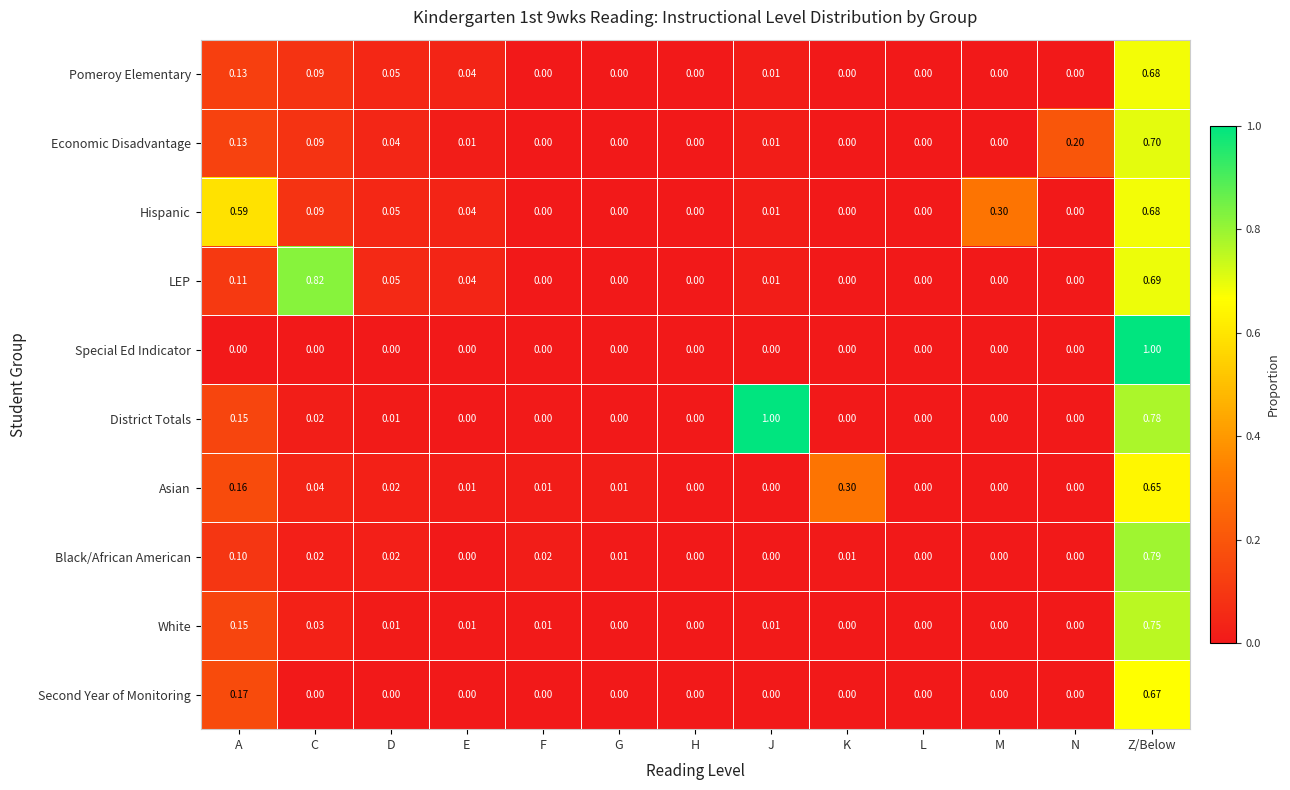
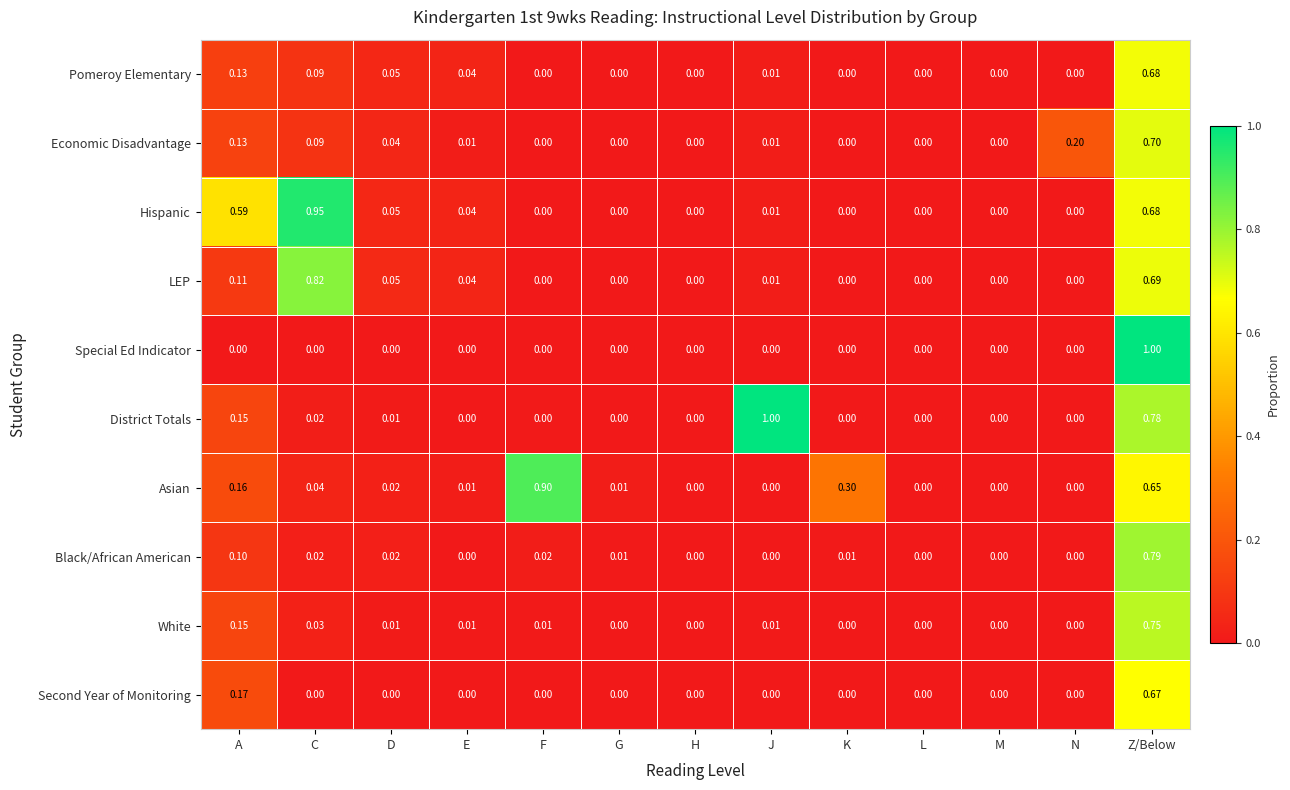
  {
    "Pomeroy Elementary": {
      "A": 0.13,
      "C": 0.09,
      "D": 0.05,
      "E": 0.04,
      "F": 0.00,
      "G": 0.00,
      "H": 0.00,
      "J": 0.01,
      "K": 0.00,
      "L": 0.00,
      "M": 0.00,
      "N": 0.00,
      "Z/Below": 0.68
    },
    "Economic Disadvantage": {
      "A": 0.13,
      "C": 0.09,
      "D": 0.04,
      "E": 0.01,
      "F": 0.00,
      "G": 0.00,
      "H": 0.00,
      "J": 0.01,
      "K": 0.00,
      "L": 0.00,
      "M": 0.00,
      "N": 0.20,
      "Z/Below": 0.70
    },
    "Hispanic": {
      "A": 0.59,
-     "C": 0.09,
+     "C": 0.95,
      "D": 0.05,
      "E": 0.04,
      "F": 0.00,
      "G": 0.00,
      "H": 0.00,
      "J": 0.01,
      "K": 0.00,
      "L": 0.00,
-     "M": 0.30,
+     "M": 0.00,
      "N": 0.00,
      "Z/Below": 0.68
    },
    "LEP": {
      "A": 0.11,
      "C": 0.82,
      "D": 0.05,
      "E": 0.04,
      "F": 0.00,
      "G": 0.00,
      "H": 0.00,
      "J": 0.01,
      "K": 0.00,
      "L": 0.00,
      "M": 0.00,
      "N": 0.00,
      "Z/Below": 0.69
    },
    "Special Ed Indicator": {
      "A": 0.00,
      "C": 0.00,
      "D": 0.00,
      "E": 0.00,
      "F": 0.00,
      "G": 0.00,
      "H": 0.00,
      "J": 0.00,
      "K": 0.00,
      "L": 0.00,
      "M": 0.00,
      "N": 0.00,
      "Z/Below": 1.00
    },
    "District Totals": {
      "A": 0.15,
      "C": 0.02,
      "D": 0.01,
      "E": 0.00,
      "F": 0.00,
      "G": 0.00,
      "H": 0.00,
      "J": 1.00,
      "K": 0.00,
      "L": 0.00,
      "M": 0.00,
      "N": 0.00,
      "Z/Below": 0.78
    },
    "Asian": {
      "A": 0.16,
      "C": 0.04,
      "D": 0.02,
      "E": 0.01,
-     "F": 0.01,
+     "F": 0.90,
      "G": 0.01,
      "H": 0.00,
      "J": 0.00,
      "K": 0.30,
      "L": 0.00,
      "M": 0.00,
      "N": 0.00,
      "Z/Below": 0.65
    },
    "Black/African American": {
      "A": 0.10,
      "C": 0.02,
      "D": 0.02,
      "E": 0.00,
      "F": 0.02,
      "G": 0.01,
      "H": 0.00,
      "J": 0.00,
      "K": 0.01,
      "L": 0.00,
      "M": 0.00,
      "N": 0.00,
      "Z/Below": 0.79
    },
    "White": {
      "A": 0.15,
      "C": 0.03,
      "D": 0.01,
      "E": 0.01,
      "F": 0.01,
      "G": 0.00,
      "H": 0.00,
      "J": 0.01,
      "K": 0.00,
      "L": 0.00,
      "M": 0.00,
      "N": 0.00,
      "Z/Below": 0.75
    },
    "Second Year of Monitoring": {
      "A": 0.17,
      "C": 0.00,
      "D": 0.00,
      "E": 0.00,
      "F": 0.00,
      "G": 0.00,
      "H": 0.00,
      "J": 0.00,
      "K": 0.00,
      "L": 0.00,
      "M": 0.00,
      "N": 0.00,
      "Z/Below": 0.67
    }
  }
